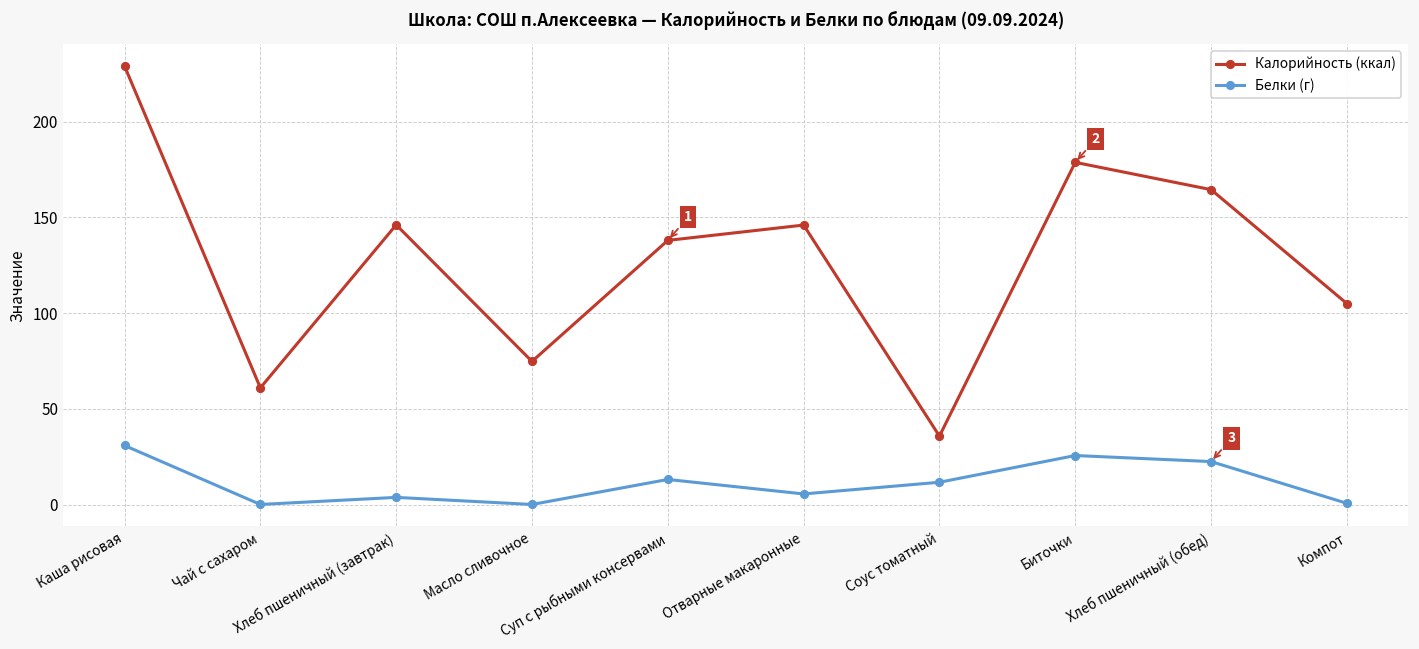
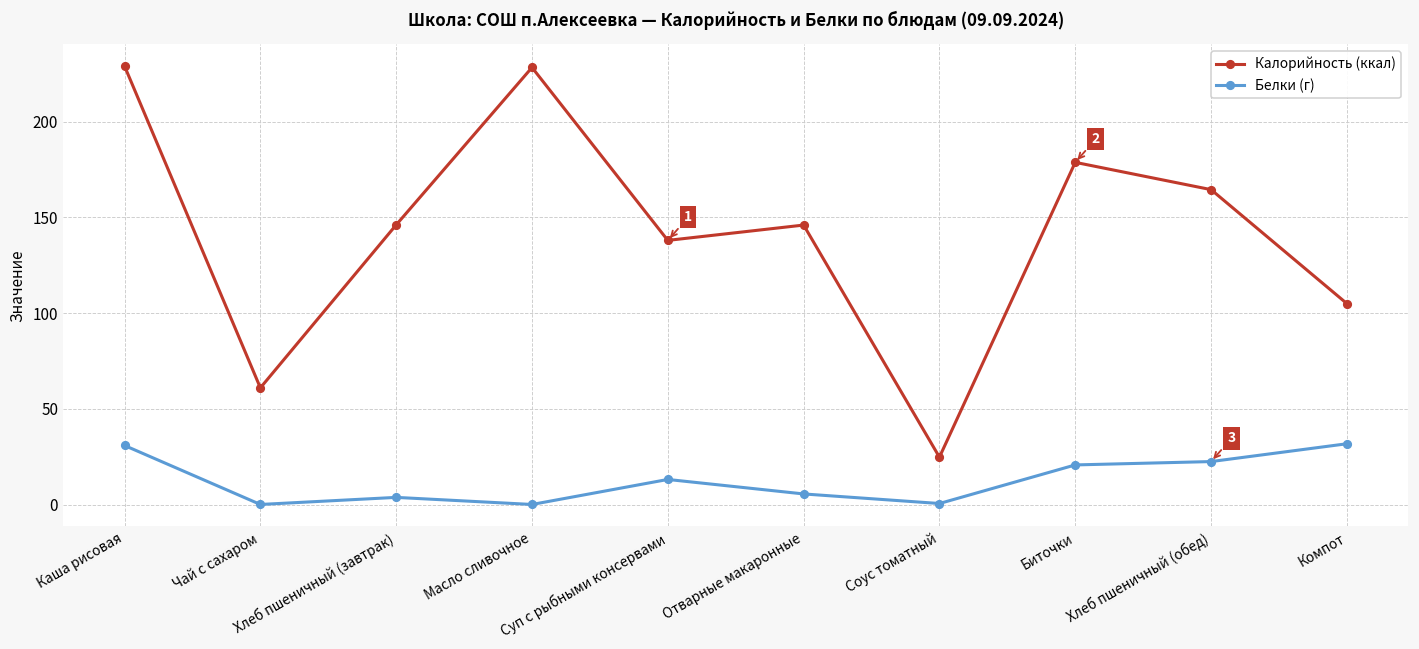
  {
    "Калорийность (ккал)": {
      "Каша рисовая": 229,
      "Чай с сахаром": 61,
      "Хлеб пшеничный (завтрак)": 146,
-     "Масло сливочное": 75,
+     "Масло сливочное": 228,
      "Отварные макаронные": 146,
-     "Соус томатный": 36,
+     "Соус томатный": 25,
      "Биточки": 179,
      "Хлеб пшеничный (обед)": 165,
      "Компот": 105
    },
    "Белки (г)": {
      "Каша рисовая": 31,
      "Чай с сахаром": 0,
      "Хлеб пшеничный (завтрак)": 4,
      "Масло сливочное": 0,
      "Суп с рыбными консервами": 13,
      "Отварные макаронные": 6,
-     "Соус томатный": 12,
-     "Биточки": 26,
-     "Компот": 1
+     "Соус томатный": 1,
+     "Биточки": 21,
+     "Компот": 32
    }
  }
